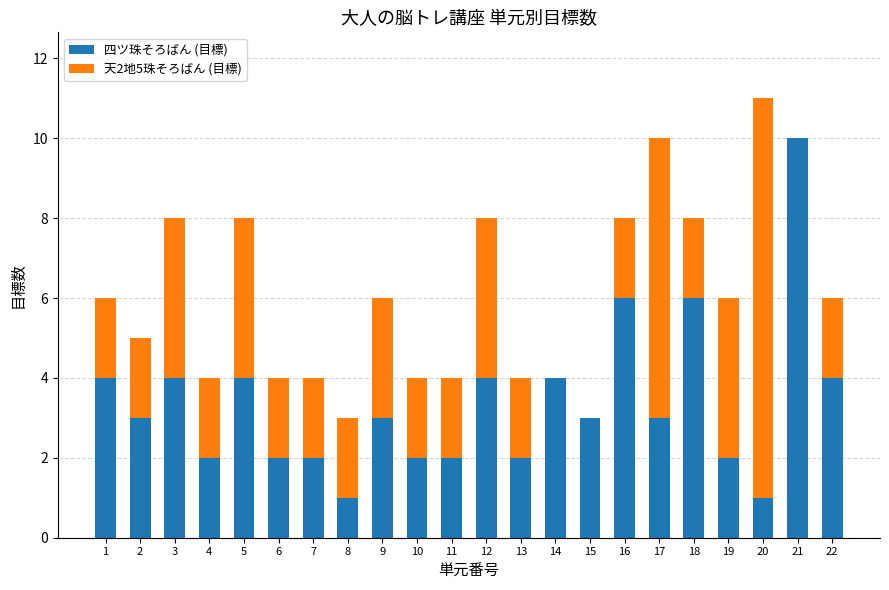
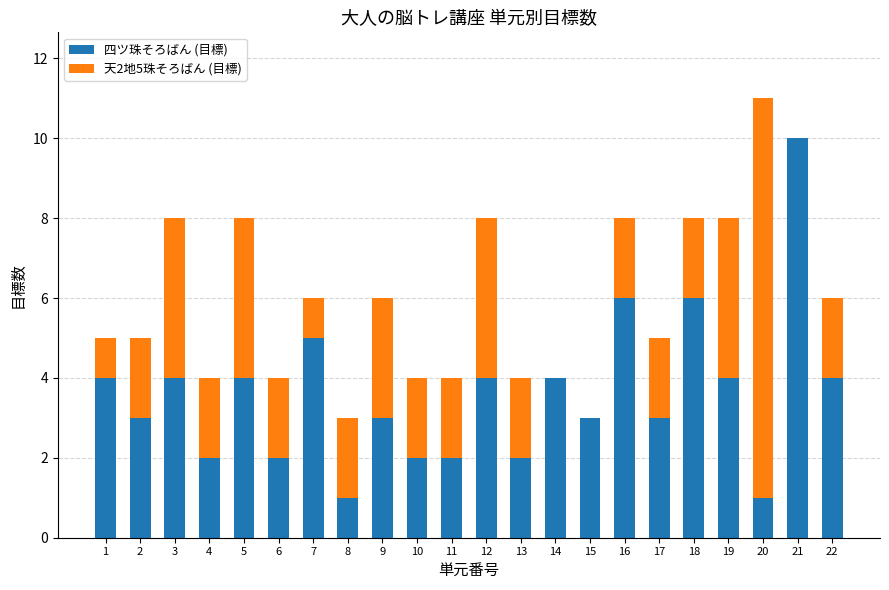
  {
    "四ツ珠そろばん (目標)": {
      "1": 4,
      "2": 3,
      "3": 4,
      "4": 2,
      "5": 4,
      "6": 2,
-     "7": 2,
+     "7": 5,
      "8": 1,
      "9": 3,
      "10": 2,
      "11": 2,
      "12": 4,
      "13": 2,
      "14": 4,
      "15": 3,
      "16": 6,
      "17": 3,
      "18": 6,
-     "19": 2,
+     "19": 4,
      "20": 1,
      "21": 10,
      "22": 4
    },
    "天2地5珠そろばん (目標)": {
-     "1": 2,
+     "1": 1,
      "2": 2,
      "3": 4,
      "4": 2,
      "5": 4,
      "6": 2,
-     "7": 2,
+     "7": 1,
      "8": 2,
      "9": 3,
      "10": 2,
      "11": 2,
      "12": 4,
      "13": 2,
      "14": 0,
      "15": 0,
      "16": 2,
-     "17": 7,
+     "17": 2,
      "18": 2,
      "19": 4,
      "20": 10,
      "21": 0,
      "22": 2
    }
  }
